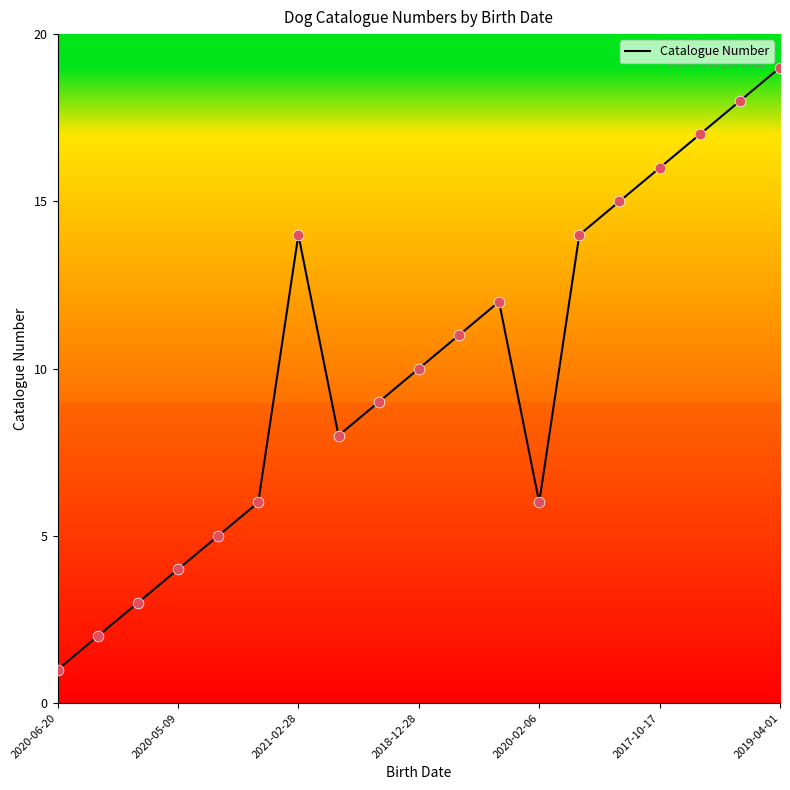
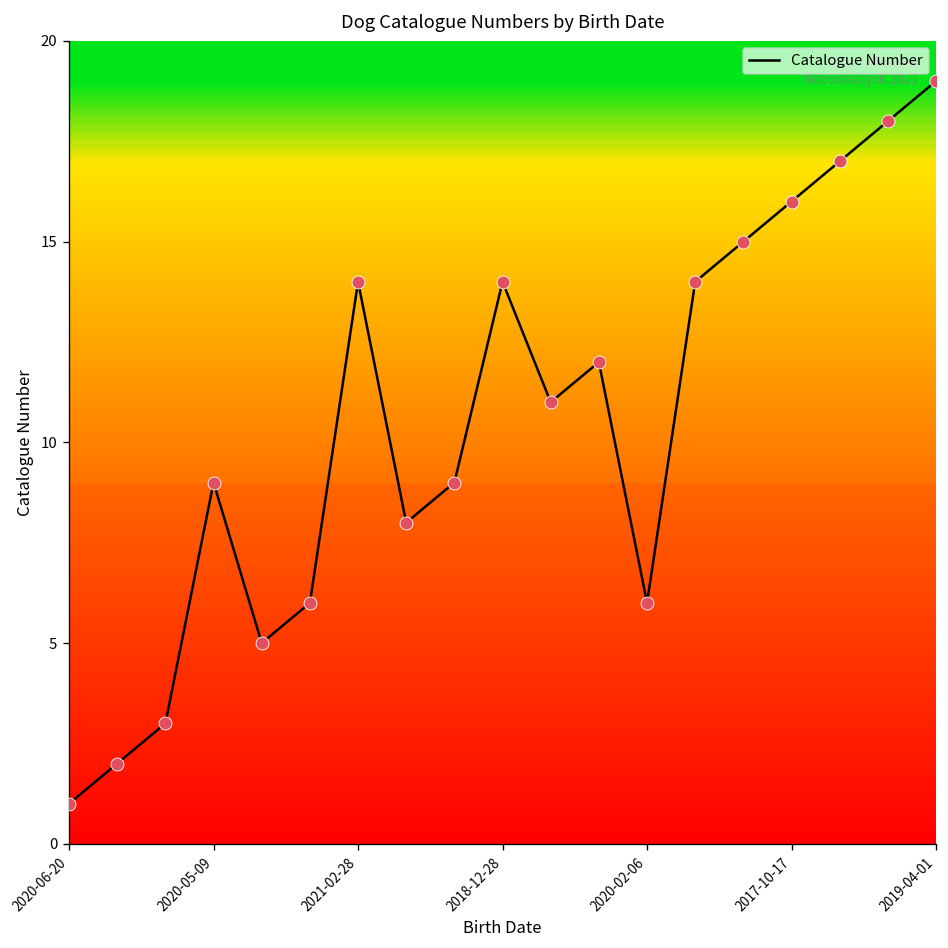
  {
    "2020-06-20": 1,
-   "2020-05-09": 4,
+   "2020-05-09": 9,
    "2021-02-28": 14,
-   "2018-12-28": 10,
+   "2018-12-28": 14,
    "2020-02-06": 6,
    "2017-10-17": 16
  }
